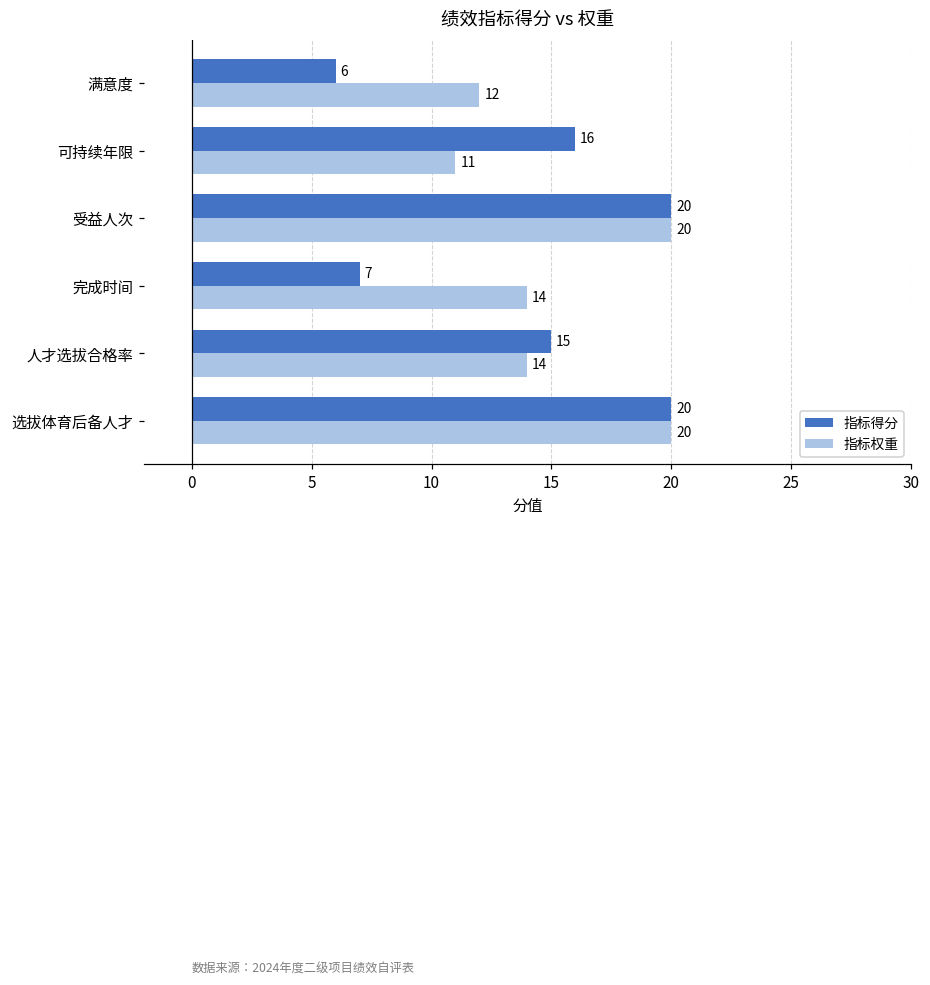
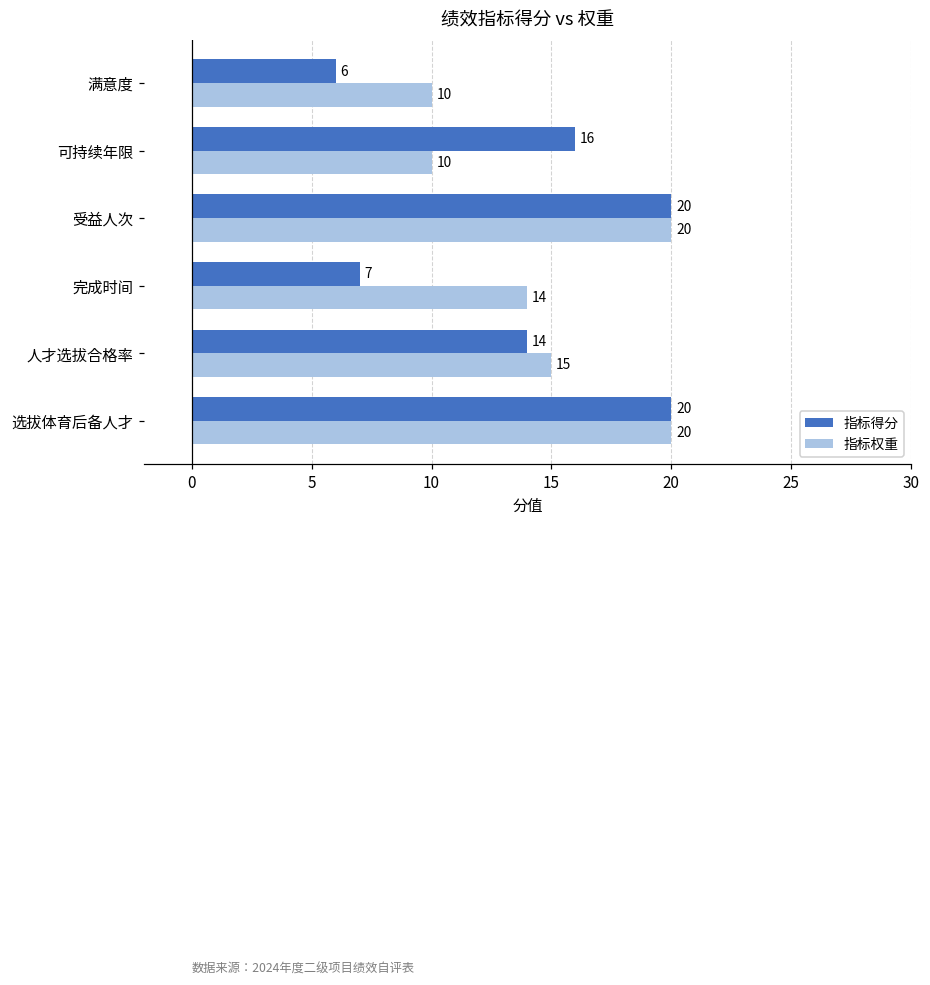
  {
    "指标得分": {
      "满意度": 6,
      "可持续年限": 16,
      "受益人次": 20,
      "完成时间": 7,
-     "人才选拔合格率": 15,
+     "人才选拔合格率": 14,
      "选拔体育后备人才": 20
    },
    "指标权重": {
-     "满意度": 12,
-     "可持续年限": 11,
+     "满意度": 10,
+     "可持续年限": 10,
      "受益人次": 20,
      "完成时间": 14,
-     "人才选拔合格率": 14,
+     "人才选拔合格率": 15,
      "选拔体育后备人才": 20
    }
  }
